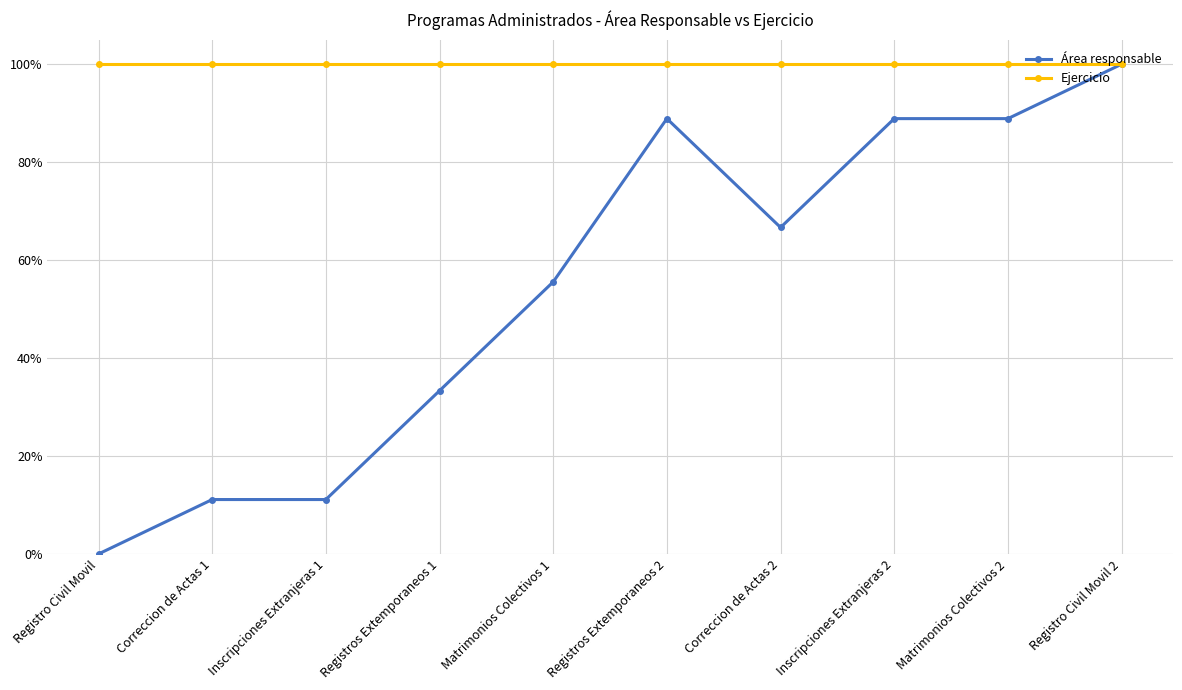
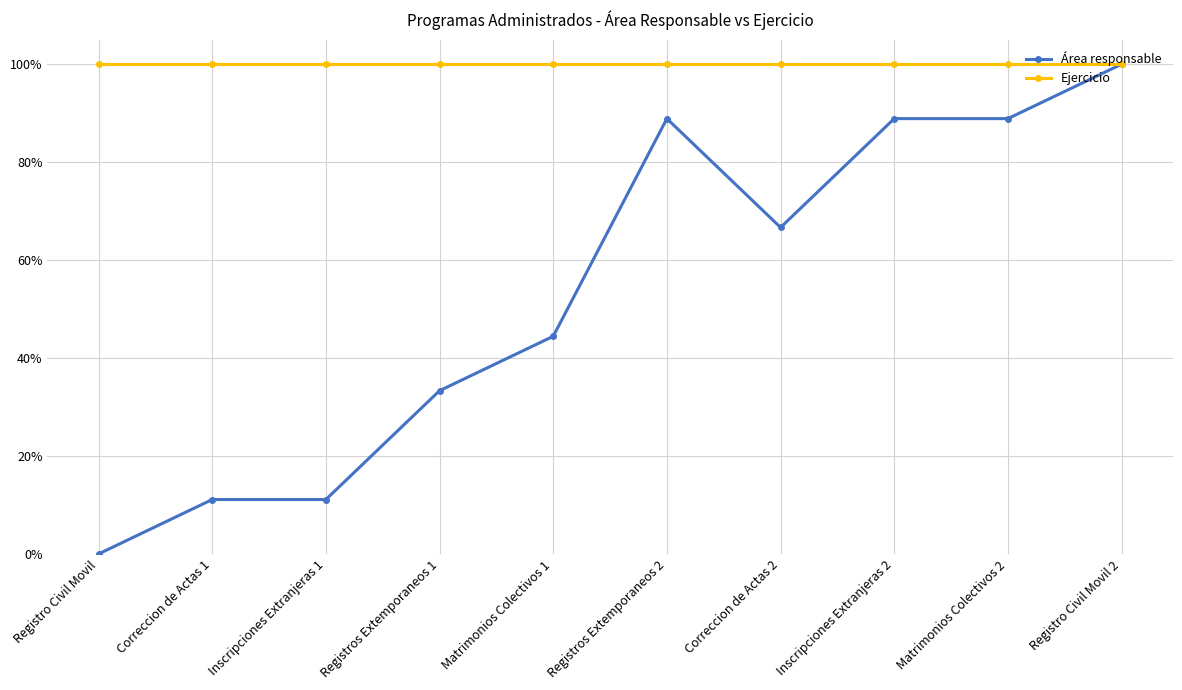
  {
    "Área responsable": {
      "Registro Civil Movil": "0%",
      "Correccion de Actas 1": "11%",
      "Inscripciones Extranjeras 1": "11%",
      "Registros Extemporaneos 1": "33%",
-     "Matrimonios Colectivos 1": "56%",
+     "Matrimonios Colectivos 1": "44%",
      "Registros Extemporaneos 2": "89%",
      "Correccion de Actas 2": "67%",
      "Inscripciones Extranjeras 2": "89%",
      "Matrimonios Colectivos 2": "89%"
    },
    "Ejercicio": {
      "Registro Civil Movil": "100%",
      "Correccion de Actas 1": "100%",
      "Inscripciones Extranjeras 1": "100%",
      "Registros Extemporaneos 1": "100%",
      "Matrimonios Colectivos 1": "100%",
      "Registros Extemporaneos 2": "100%",
      "Correccion de Actas 2": "100%",
      "Inscripciones Extranjeras 2": "100%",
      "Matrimonios Colectivos 2": "100%"
    }
  }
